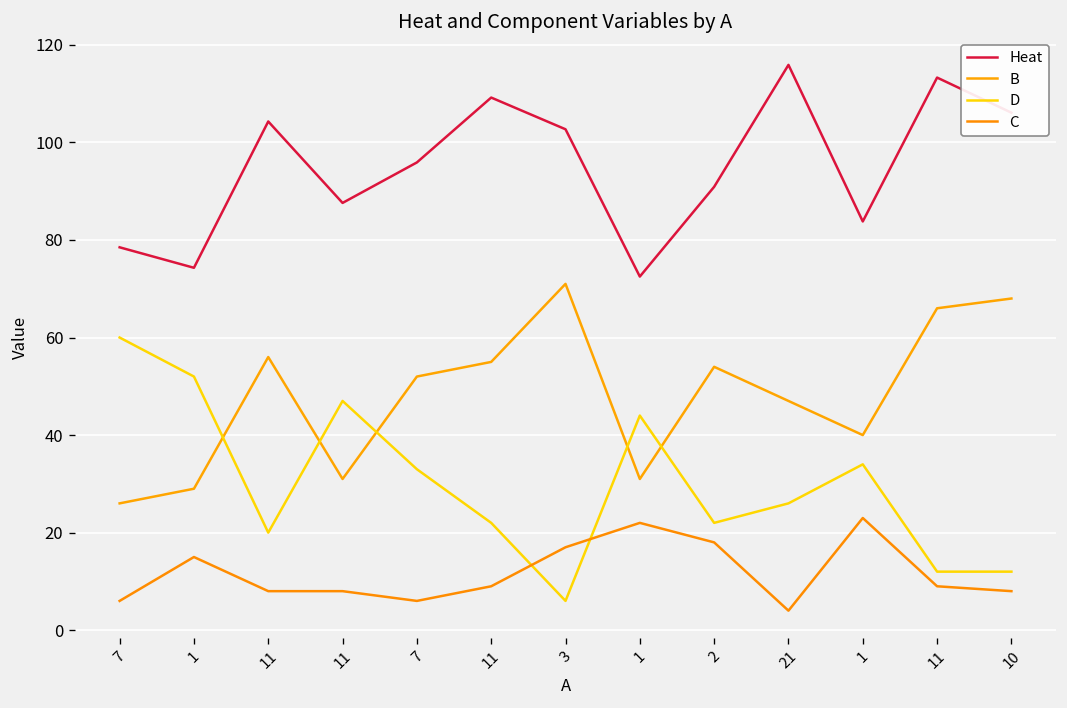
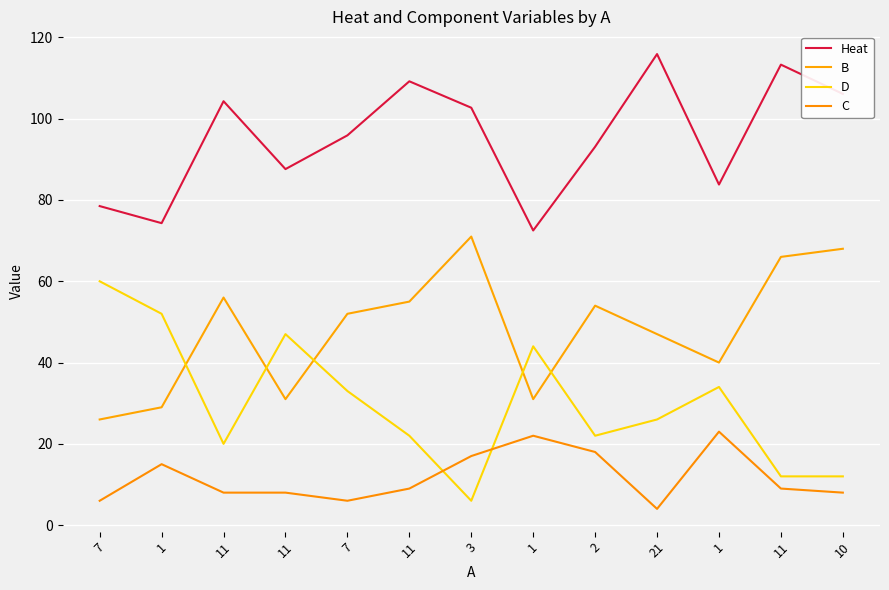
  {
    "Heat": {
      "3": 103,
-     "2": 91,
+     "2": 93,
      "21": 116
    }
  }
